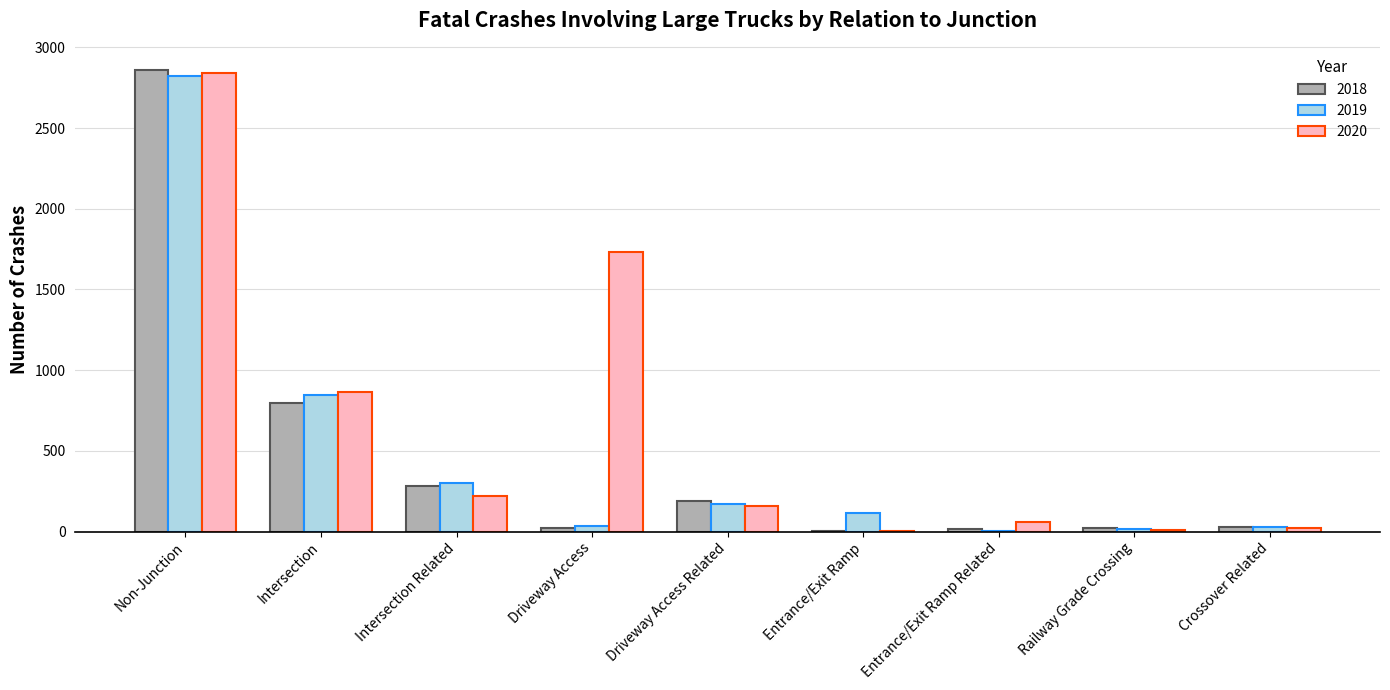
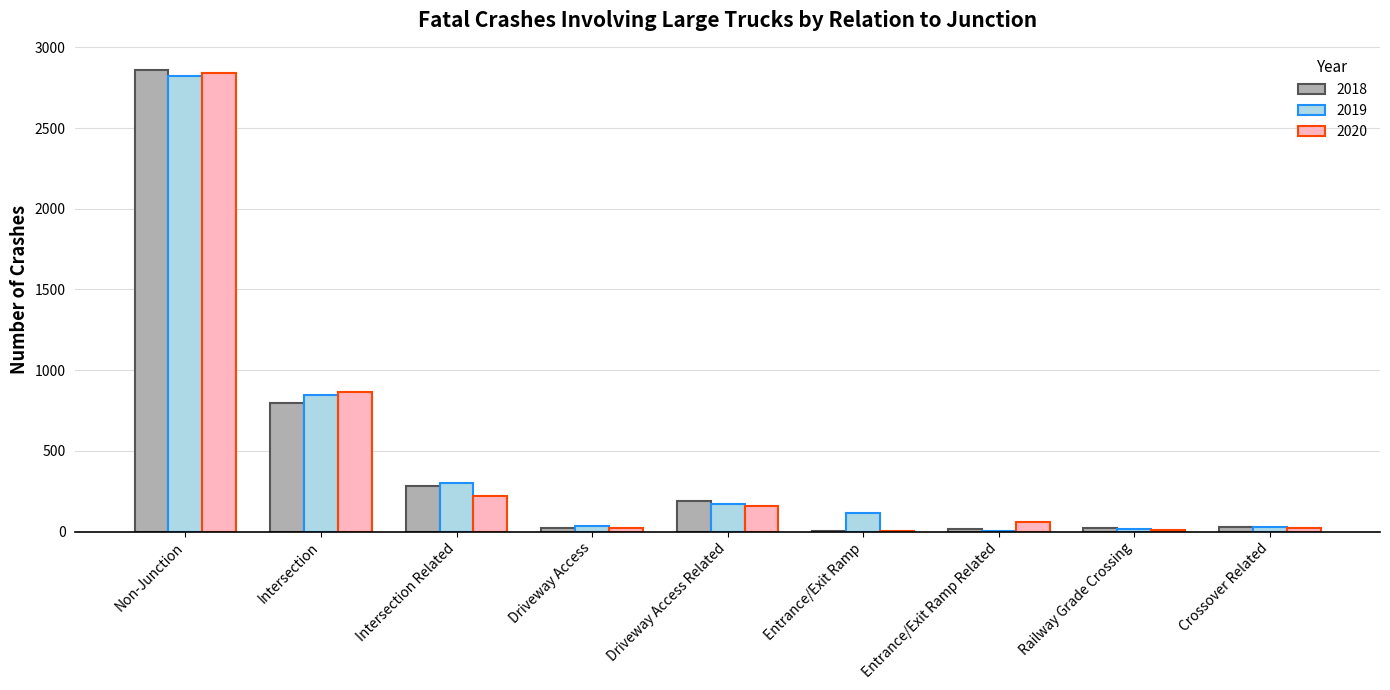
  {
    "2018": {
      "Non-Junction": 2860,
      "Intersection": 800,
      "Intersection Related": 280,
      "Driveway Access": 20,
      "Driveway Access Related": 190,
      "Railway Grade Crossing": 20,
      "Crossover Related": 30
    },
    "2019": {
      "Non-Junction": 2820,
      "Intersection": 840,
      "Intersection Related": 300,
      "Driveway Access": 40,
      "Driveway Access Related": 170,
      "Entrance/Exit Ramp": 120,
      "Railway Grade Crossing": 20,
      "Crossover Related": 30
    },
    "2020": {
      "Non-Junction": 2840,
      "Intersection": 870,
      "Intersection Related": 220,
-     "Driveway Access": 1740,
+     "Driveway Access": 20,
      "Driveway Access Related": 160,
      "Entrance/Exit Ramp Related": 60,
      "Crossover Related": 20
    }
  }
